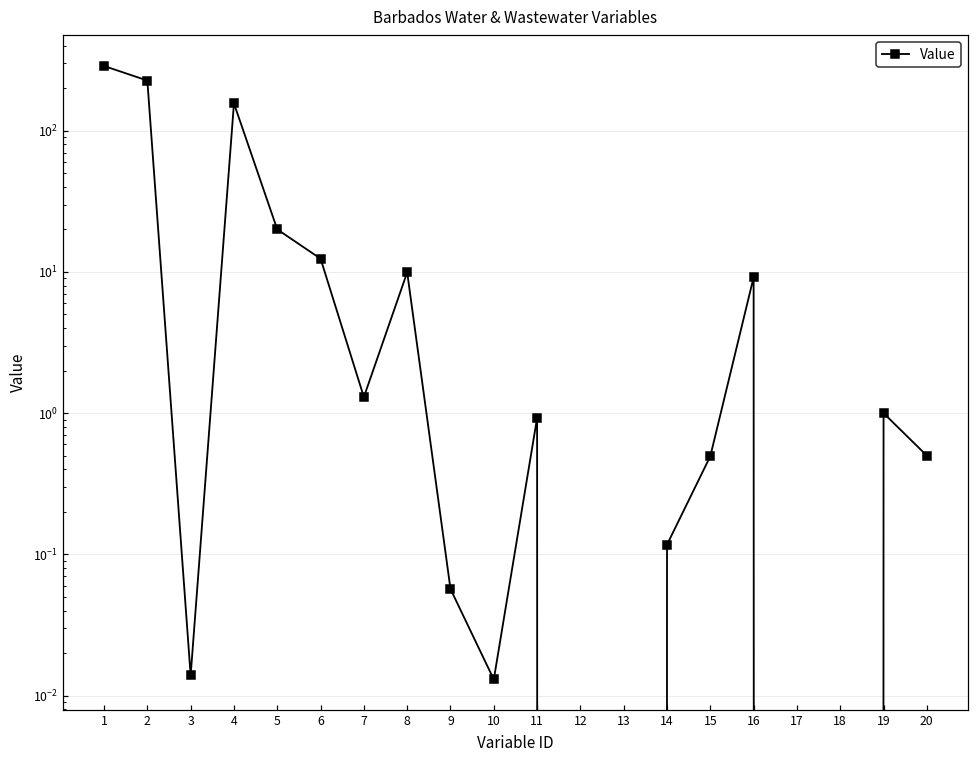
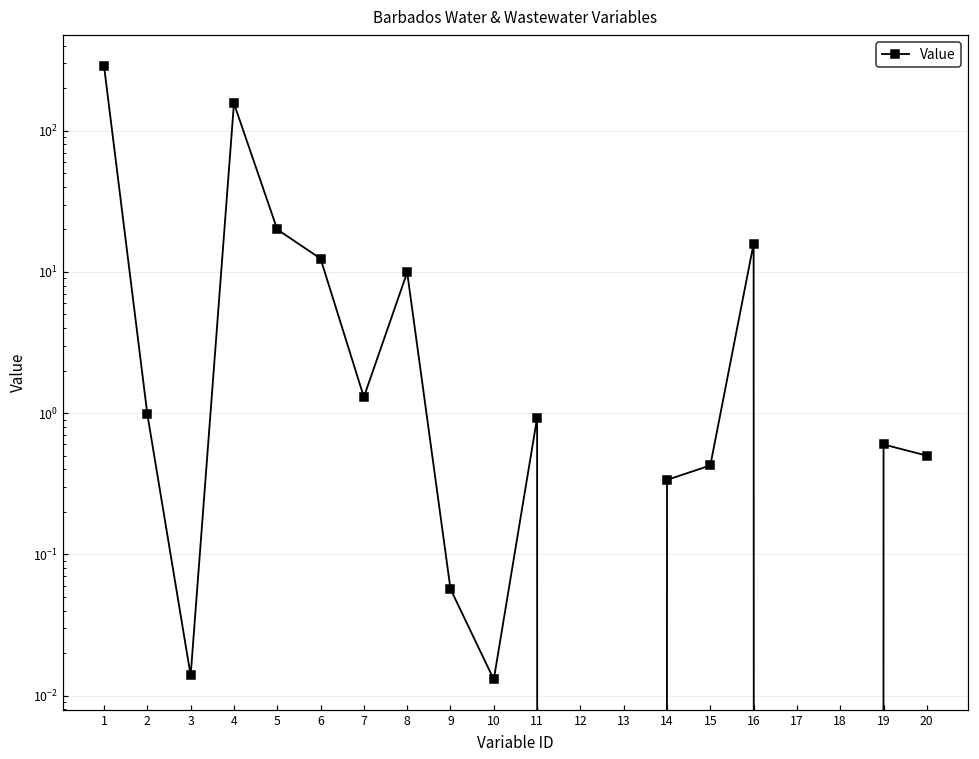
  {
    "1": 290,
-   "2": 230,
+   "2": 1.0,
    "3": 0.014,
    "4": 160,
    "5": 20,
    "6": 12,
    "7": 1.3,
    "8": 10,
    "9": 0.06,
    "10": 0.013,
    "11": 0.9,
-   "14": 0.12,
-   "15": 0.50,
-   "16": 9,
-   "19": 1.0,
+   "14": 0.34,
+   "15": 0.43,
+   "16": 16,
+   "19": 0.6,
    "20": 0.50
  }
